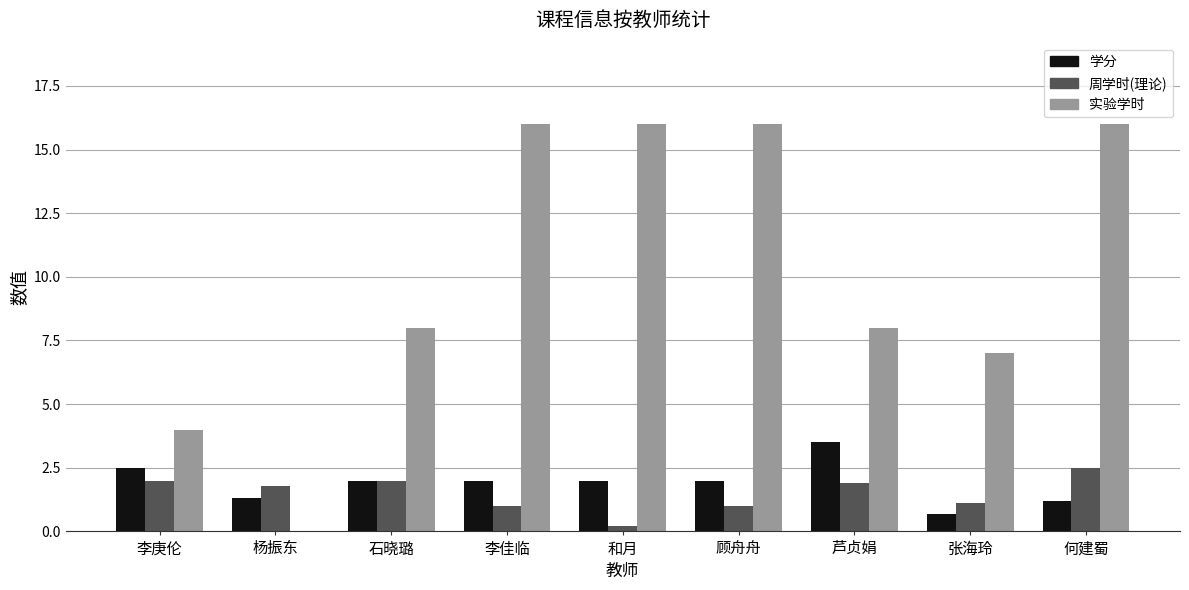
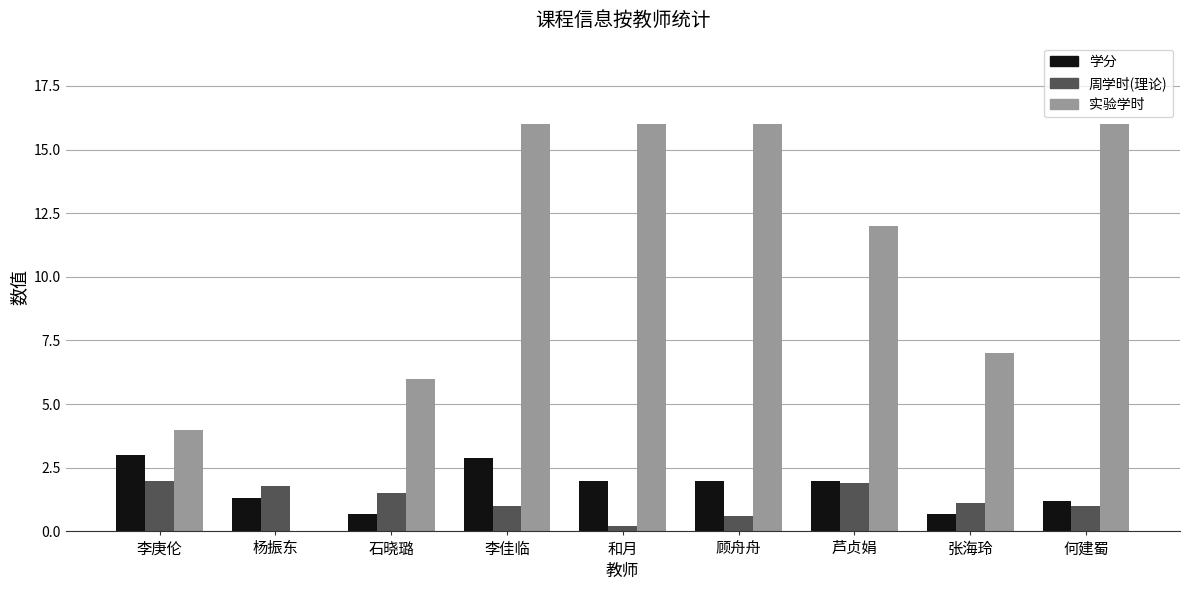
  {
    "学分": {
-     "李庚伦": 2.5,
+     "李庚伦": 3.0,
      "杨振东": 1.3,
-     "石晓璐": 2.0,
-     "李佳临": 2.0,
+     "石晓璐": 0.7,
+     "李佳临": 2.9,
      "和月": 2.0,
      "顾舟舟": 2.0,
-     "芦贞娟": 3.5,
+     "芦贞娟": 2.0,
      "张海玲": 0.7,
      "何建蜀": 1.2
    },
    "周学时(理论)": {
      "李庚伦": 2.0,
      "杨振东": 1.8,
-     "石晓璐": 2.0,
+     "石晓璐": 1.5,
      "李佳临": 1.0,
      "和月": 0.2,
-     "顾舟舟": 1.0,
+     "顾舟舟": 0.6,
      "芦贞娟": 1.9,
      "张海玲": 1.1,
-     "何建蜀": 2.5
+     "何建蜀": 1.0
    },
    "实验学时": {
      "李庚伦": 4,
      "杨振东": 0,
-     "石晓璐": 8,
+     "石晓璐": 6,
      "李佳临": 16,
      "和月": 16,
      "顾舟舟": 16,
-     "芦贞娟": 8,
+     "芦贞娟": 12,
      "张海玲": 7,
      "何建蜀": 16
    }
  }
